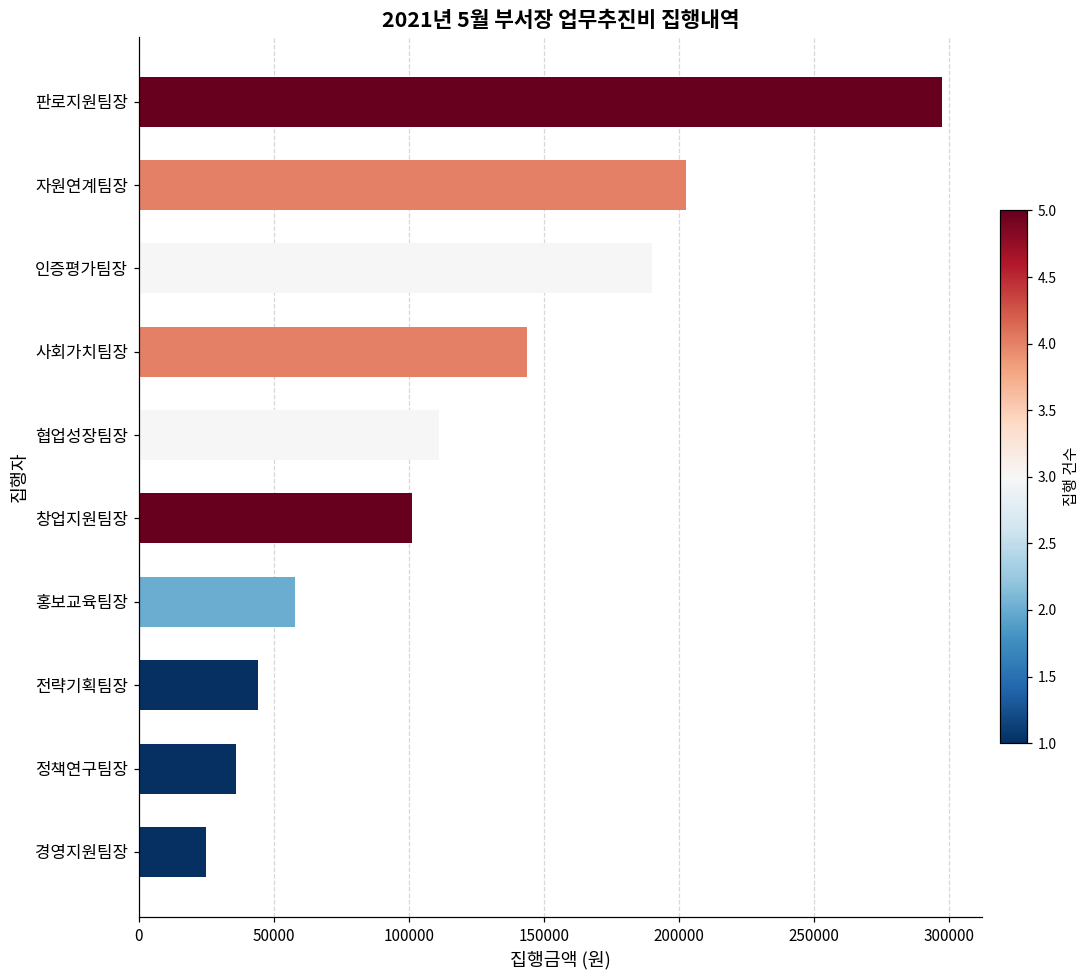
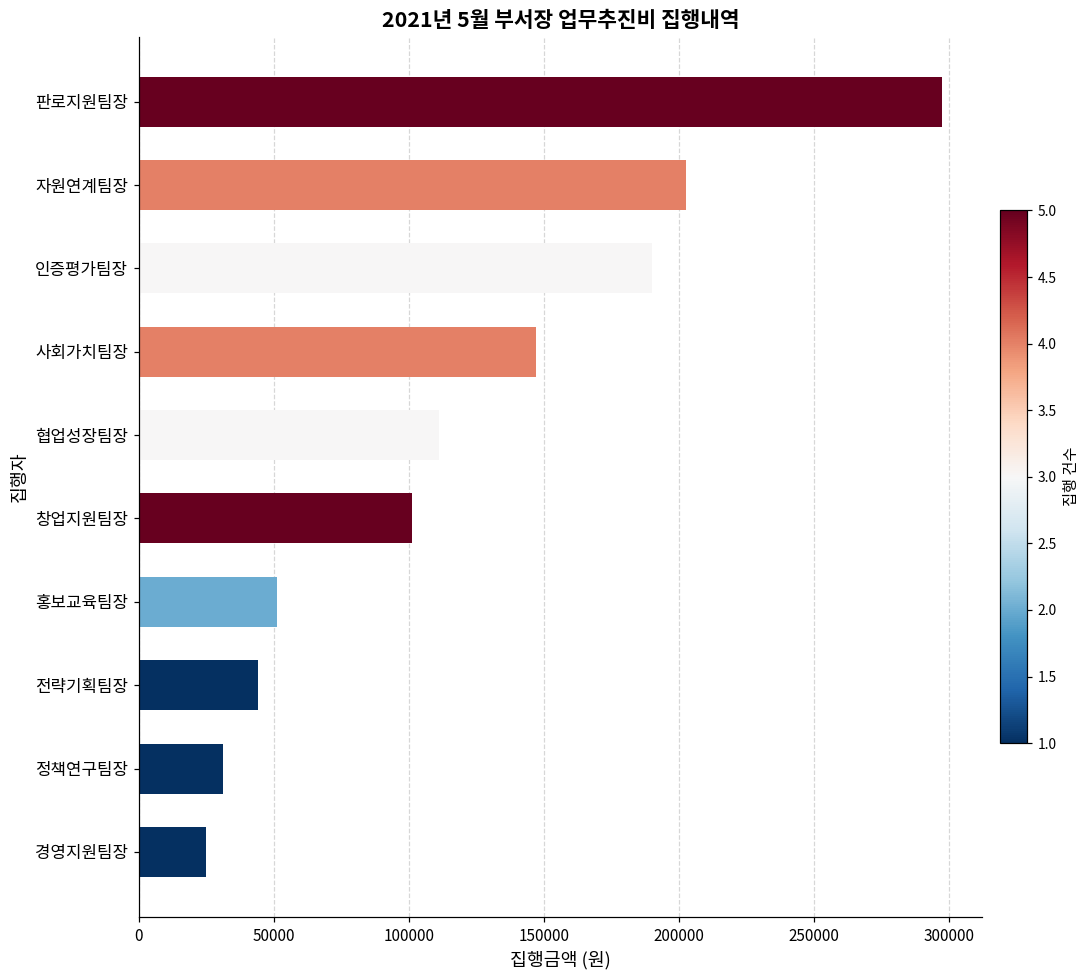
  {
    "판로지원팀장": 298000,
    "자원연계팀장": 203000,
    "인증평가팀장": 190000,
-   "사회가치팀장": 144000,
+   "사회가치팀장": 147000,
    "협업성장팀장": 111000,
    "창업지원팀장": 101000,
-   "홍보교육팀장": 58000,
+   "홍보교육팀장": 51000,
    "전략기획팀장": 44000,
-   "정책연구팀장": 36000,
+   "정책연구팀장": 31000,
    "경영지원팀장": 25000
  }
